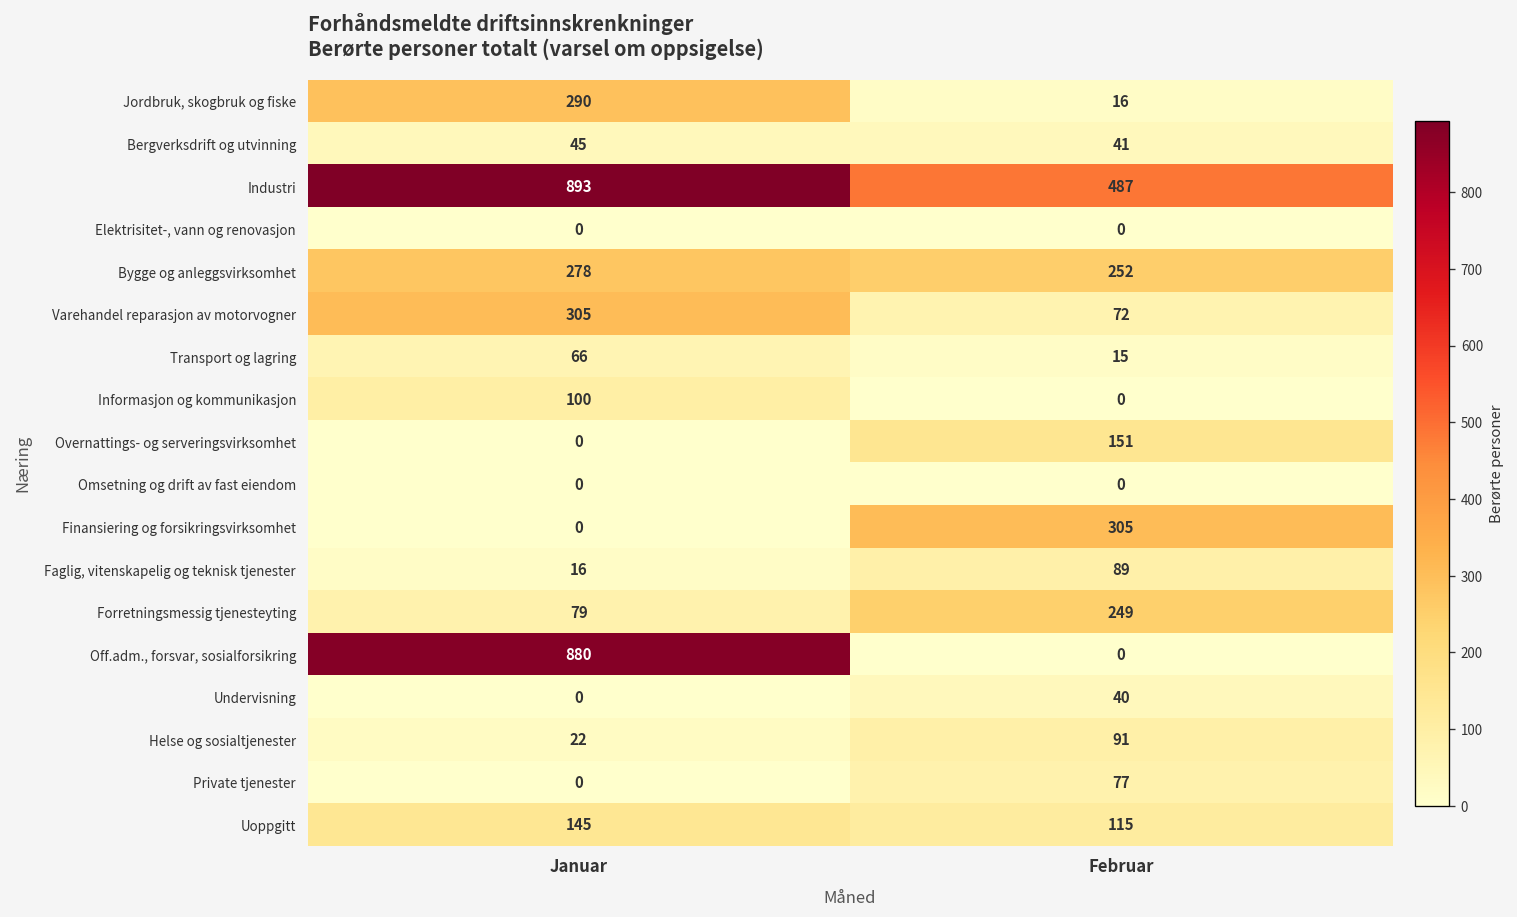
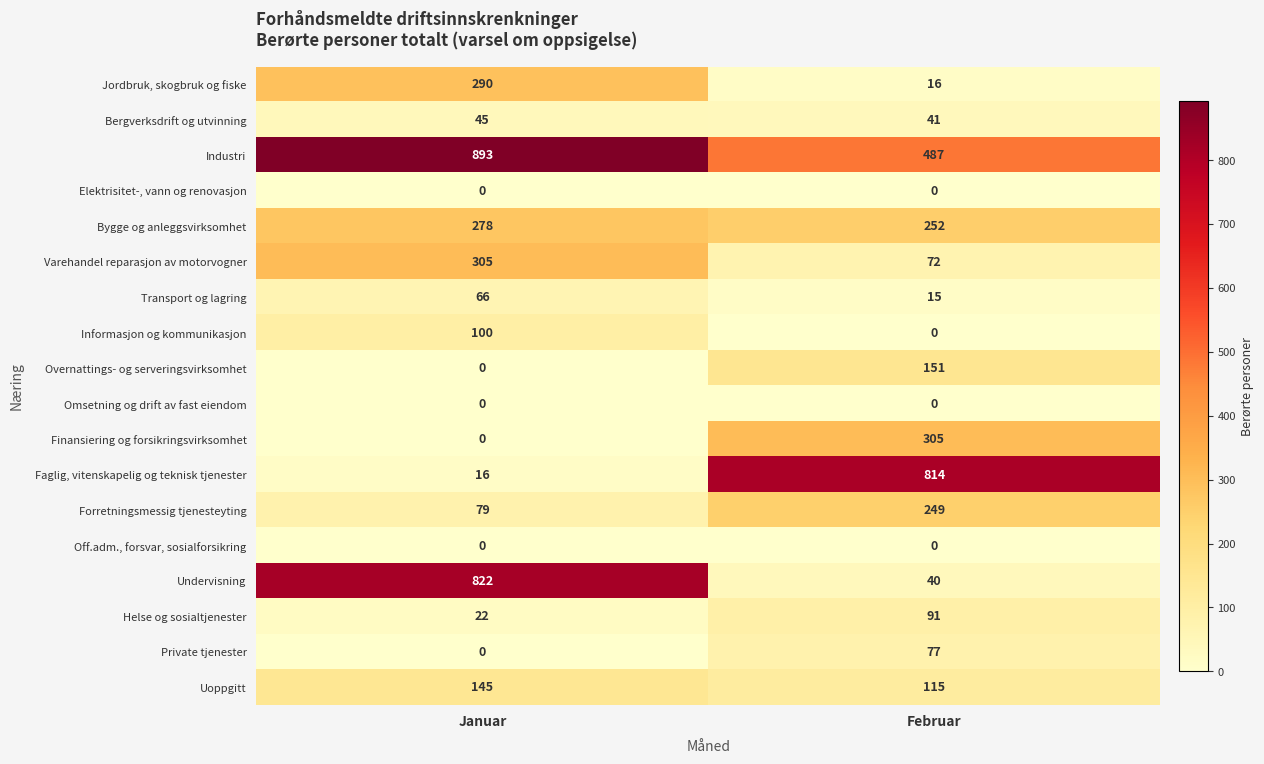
  {
    "Jordbruk, skogbruk og fiske": {
      "Januar": 290,
      "Februar": 16
    },
    "Bergverksdrift og utvinning": {
      "Januar": 45,
      "Februar": 41
    },
    "Industri": {
      "Januar": 893,
      "Februar": 487
    },
    "Elektrisitet-, vann og renovasjon": {
      "Januar": 0,
      "Februar": 0
    },
    "Bygge og anleggsvirksomhet": {
      "Januar": 278,
      "Februar": 252
    },
    "Varehandel reparasjon av motorvogner": {
      "Januar": 305,
      "Februar": 72
    },
    "Transport og lagring": {
      "Januar": 66,
      "Februar": 15
    },
    "Informasjon og kommunikasjon": {
      "Januar": 100,
      "Februar": 0
    },
    "Overnattings- og serveringsvirksomhet": {
      "Januar": 0,
      "Februar": 151
    },
    "Omsetning og drift av fast eiendom": {
      "Januar": 0,
      "Februar": 0
    },
    "Finansiering og forsikringsvirksomhet": {
      "Januar": 0,
      "Februar": 305
    },
    "Faglig, vitenskapelig og teknisk tjenester": {
      "Januar": 16,
-     "Februar": 89
+     "Februar": 814
    },
    "Forretningsmessig tjenesteyting": {
      "Januar": 79,
      "Februar": 249
    },
    "Off.adm., forsvar, sosialforsikring": {
-     "Januar": 880,
+     "Januar": 0,
      "Februar": 0
    },
    "Undervisning": {
-     "Januar": 0,
+     "Januar": 822,
      "Februar": 40
    },
    "Helse og sosialtjenester": {
      "Januar": 22,
      "Februar": 91
    },
    "Private tjenester": {
      "Januar": 0,
      "Februar": 77
    },
    "Uoppgitt": {
      "Januar": 145,
      "Februar": 115
    }
  }
